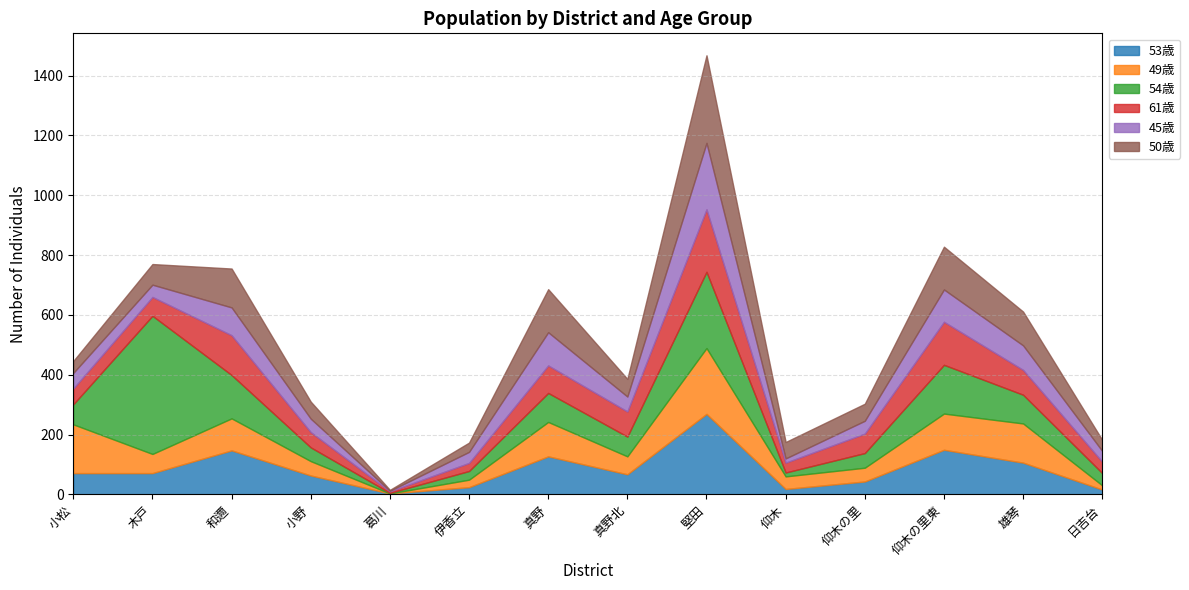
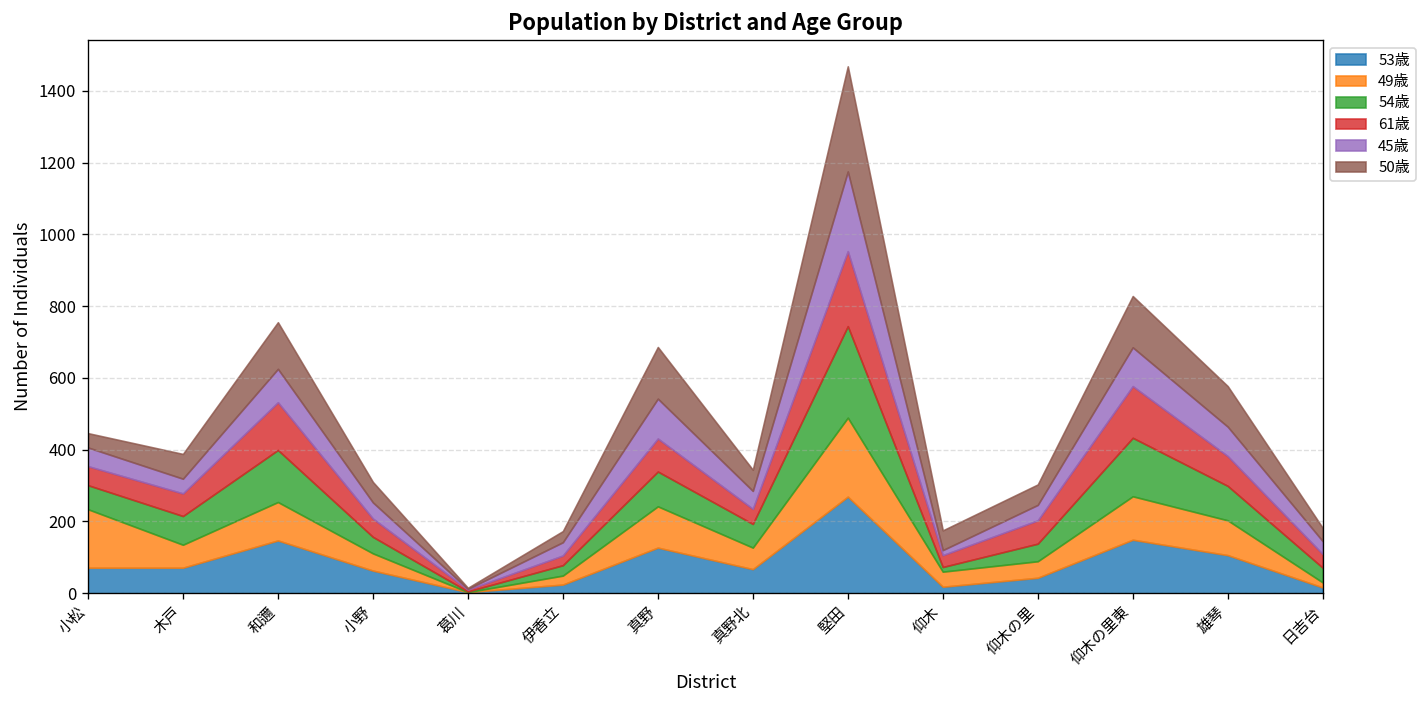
  {
    "53歳": {
      "小松": 70,
      "木戸": 70,
      "和邇": 150,
      "小野": 60,
      "伊香立": 20,
      "真野": 130,
      "真野北": 70,
      "堅田": 270,
      "仰木": 20,
      "仰木の里": 40,
      "仰木の里東": 150,
      "雄琴": 110,
      "日吉台": 20
    },
    "49歳": {
      "小松": 160,
      "木戸": 60,
      "和邇": 110,
      "小野": 50,
      "伊香立": 30,
      "真野": 120,
      "真野北": 60,
      "堅田": 220,
      "仰木": 40,
      "仰木の里": 50,
      "仰木の里東": 120,
-     "雄琴": 130,
+     "雄琴": 100,
      "日吉台": 10
    },
    "54歳": {
      "小松": 70,
-     "木戸": 460,
+     "木戸": 80,
      "和邇": 150,
      "小野": 50,
      "伊香立": 30,
      "真野": 100,
      "真野北": 70,
      "堅田": 260,
      "仰木": 10,
      "仰木の里": 50,
      "仰木の里東": 160,
      "雄琴": 100,
      "日吉台": 40
    },
    "61歳": {
      "小松": 50,
      "木戸": 60,
      "和邇": 130,
      "小野": 50,
      "伊香立": 30,
      "真野": 90,
-     "真野北": 80,
+     "真野北": 40,
      "堅田": 210,
      "仰木": 30,
      "仰木の里": 70,
      "仰木の里東": 140,
      "雄琴": 80,
      "日吉台": 40
    },
    "45歳": {
      "小松": 50,
      "木戸": 40,
      "和邇": 90,
      "小野": 50,
      "伊香立": 40,
      "真野": 110,
      "真野北": 50,
      "堅田": 220,
      "仰木": 10,
      "仰木の里": 40,
      "仰木の里東": 110,
      "雄琴": 80,
      "日吉台": 40
    },
    "50歳": {
      "小松": 40,
      "木戸": 70,
      "和邇": 130,
      "小野": 60,
      "伊香立": 30,
      "真野": 140,
      "真野北": 60,
      "堅田": 290,
      "仰木": 60,
      "仰木の里": 60,
      "仰木の里東": 140,
      "雄琴": 110,
      "日吉台": 40
    }
  }
